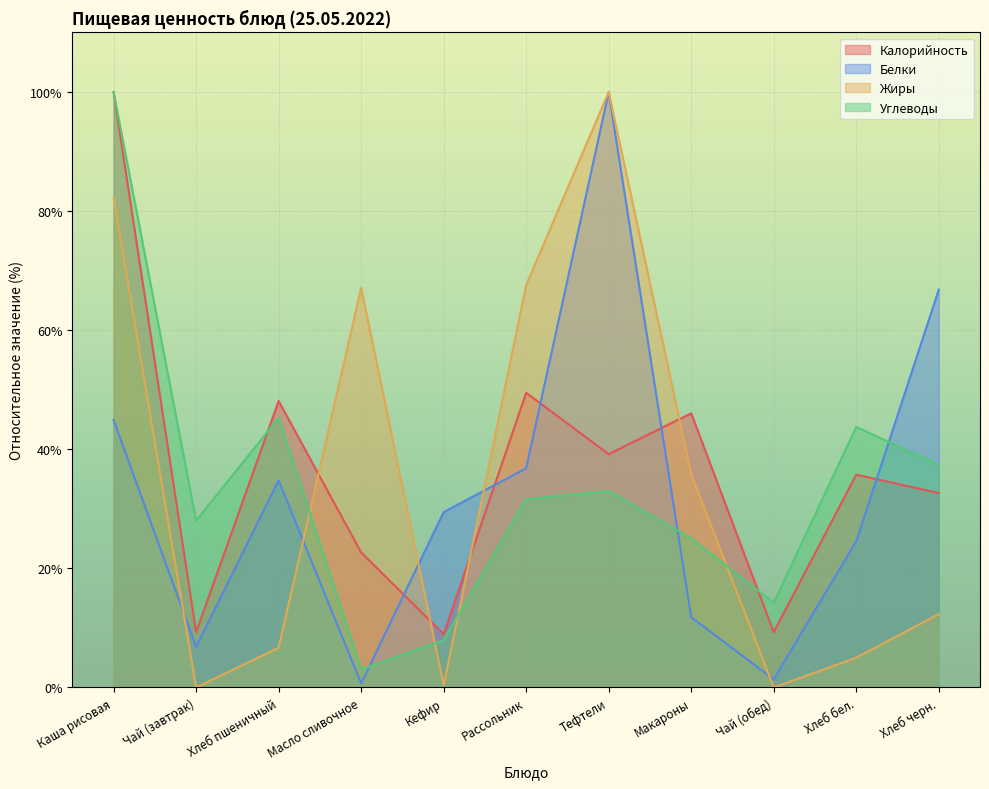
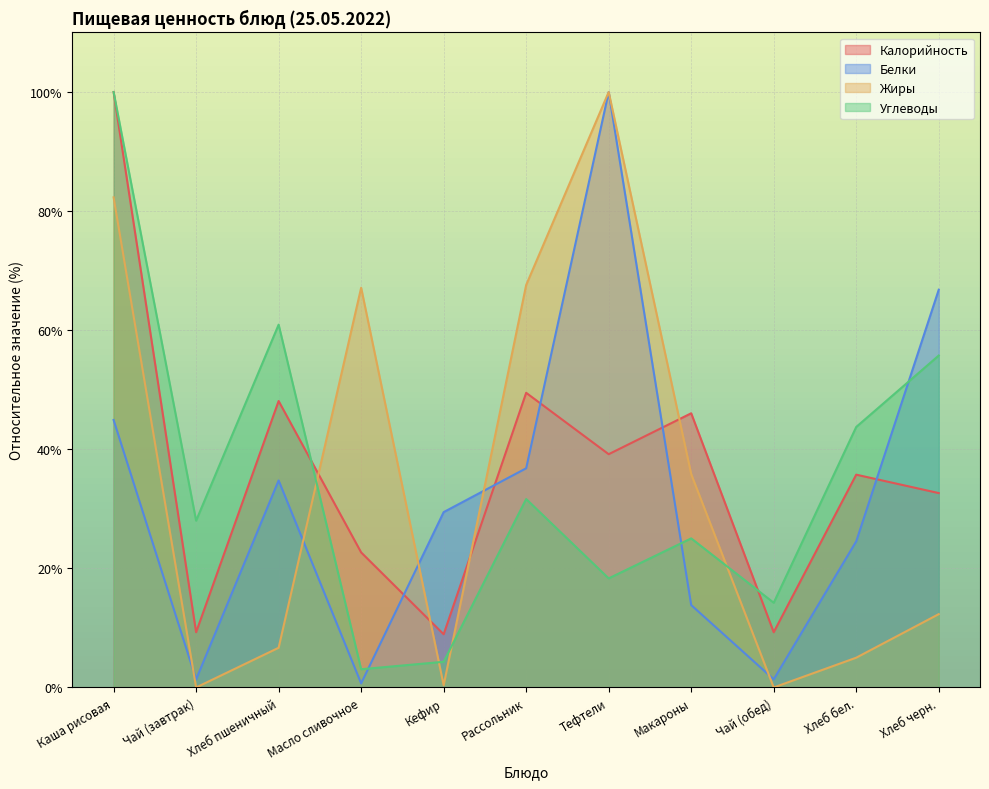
  {
    "Белки": {
      "Каша рисовая": "45%",
-     "Чай (завтрак)": "7%",
+     "Чай (завтрак)": "1%",
      "Хлеб пшеничный": "35%",
      "Масло сливочное": "1%",
      "Кефир": "29%",
      "Рассольник": "37%",
-     "Макароны": "12%",
+     "Макароны": "14%",
      "Чай (обед)": "1%",
      "Хлеб бел.": "25%",
      "Хлеб черн.": "67%"
    },
    "Углеводы": {
      "Чай (завтрак)": "28%",
-     "Хлеб пшеничный": "45%",
+     "Хлеб пшеничный": "61%",
      "Масло сливочное": "3%",
-     "Кефир": "8%",
+     "Кефир": "4%",
      "Рассольник": "32%",
-     "Тефтели": "33%",
+     "Тефтели": "18%",
      "Макароны": "25%",
      "Чай (обед)": "14%",
      "Хлеб бел.": "44%",
-     "Хлеб черн.": "37%"
+     "Хлеб черн.": "56%"
    }
  }
